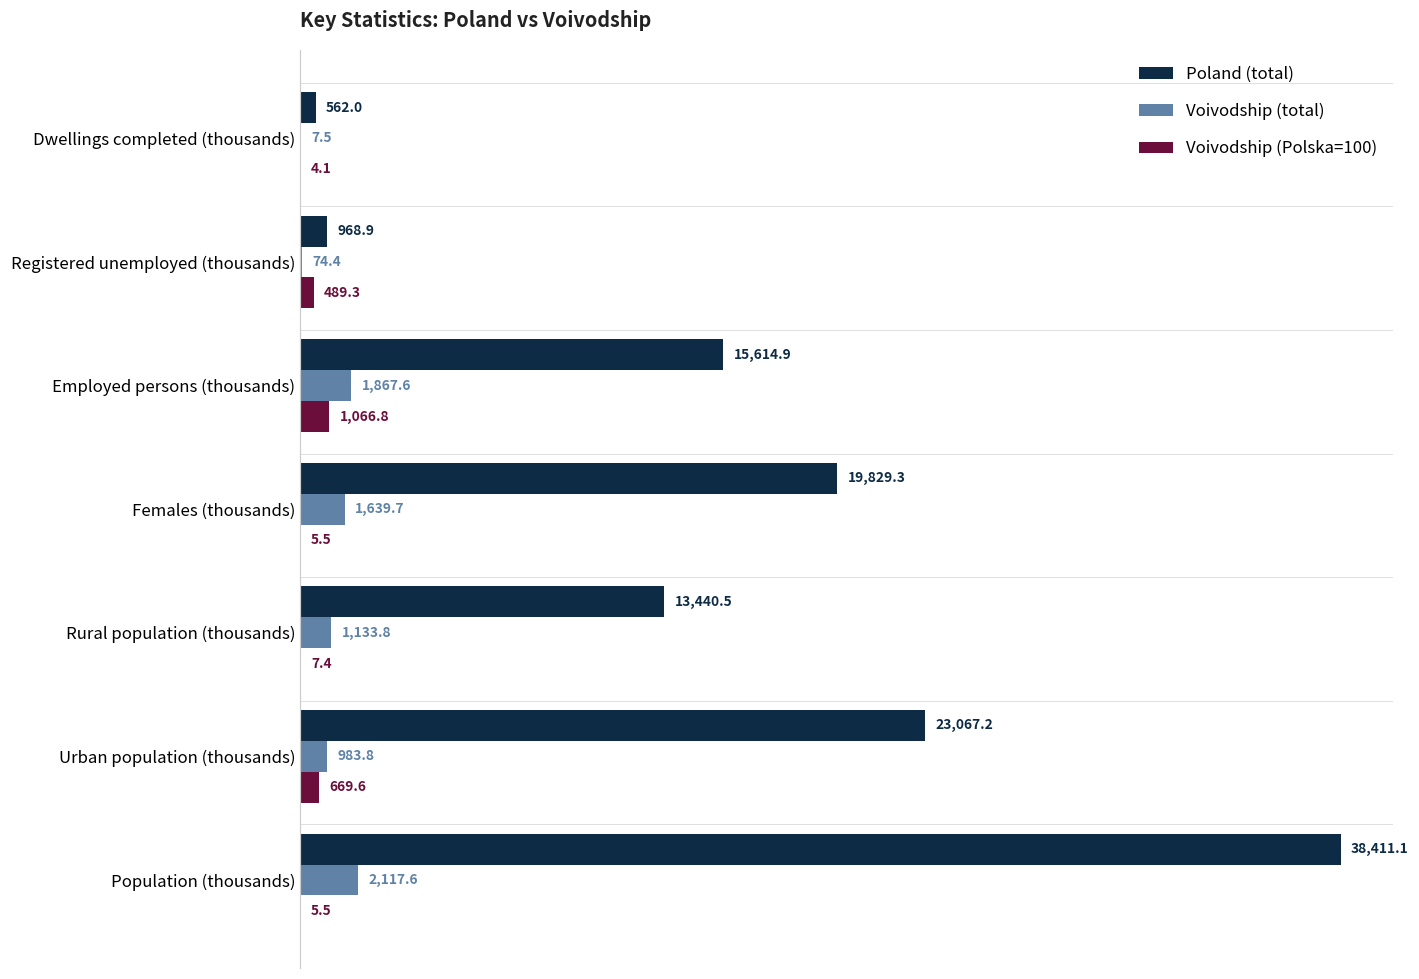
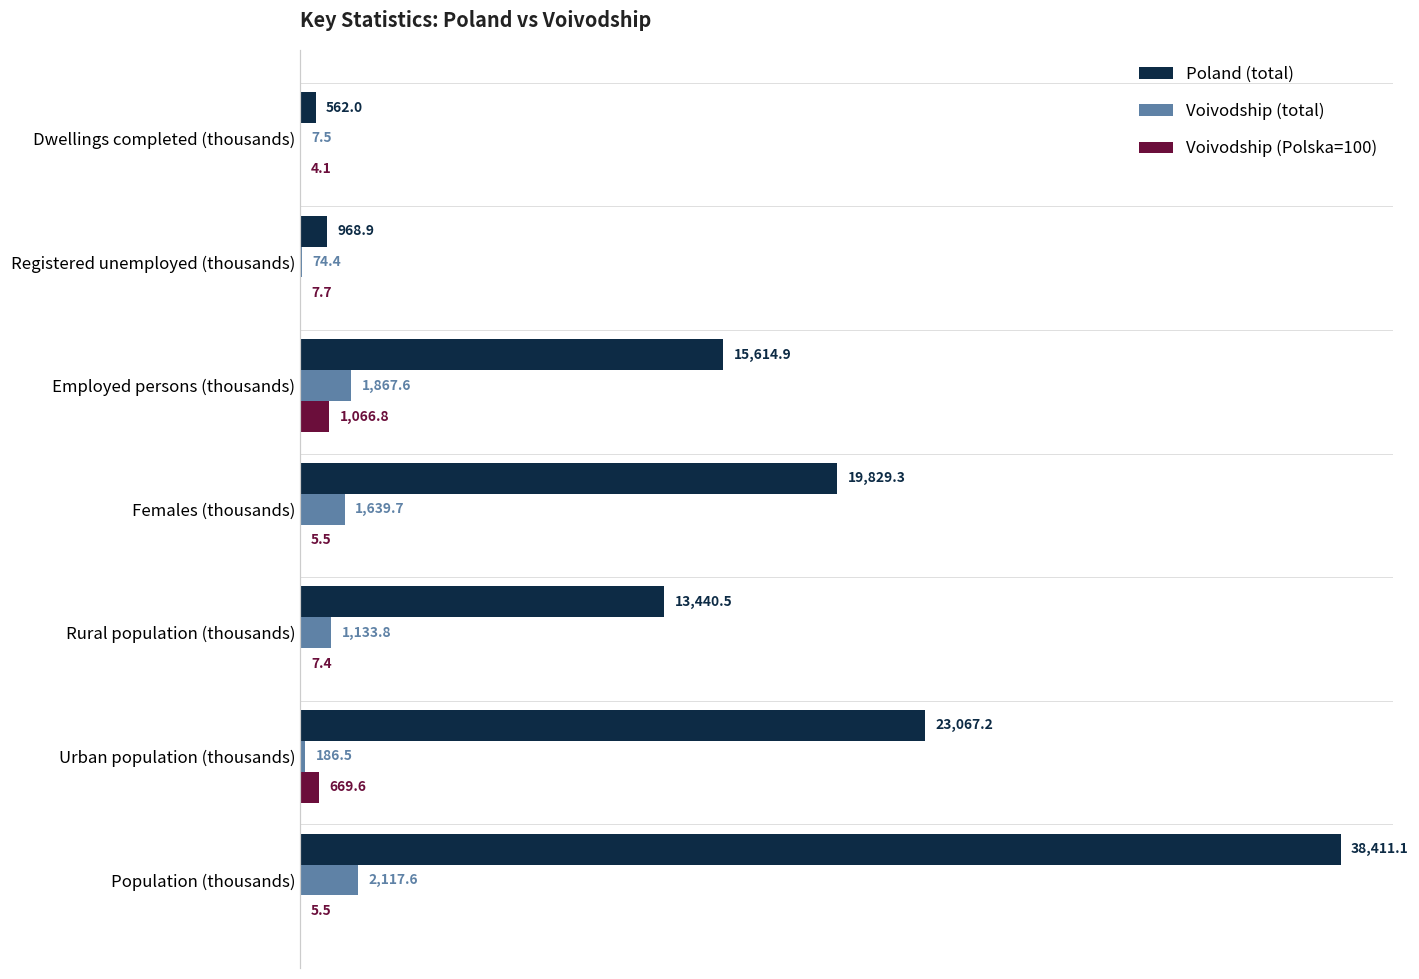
  {
    "Poland (total)": {
      "Dwellings completed (thousands)": "562.0",
      "Registered unemployed (thousands)": "968.9",
      "Employed persons (thousands)": "15,614.9",
      "Females (thousands)": "19,829.3",
      "Rural population (thousands)": "13,440.5",
      "Urban population (thousands)": "23,067.2",
      "Population (thousands)": "38,411.1"
    },
    "Voivodship (total)": {
      "Dwellings completed (thousands)": "7.5",
      "Registered unemployed (thousands)": "74.4",
      "Employed persons (thousands)": "1,867.6",
      "Females (thousands)": "1,639.7",
      "Rural population (thousands)": "1,133.8",
-     "Urban population (thousands)": "983.8",
+     "Urban population (thousands)": "186.5",
      "Population (thousands)": "2,117.6"
    },
    "Voivodship (Polska=100)": {
      "Dwellings completed (thousands)": "4.1",
-     "Registered unemployed (thousands)": "489.3",
+     "Registered unemployed (thousands)": "7.7",
      "Employed persons (thousands)": "1,066.8",
      "Females (thousands)": "5.5",
      "Rural population (thousands)": "7.4",
      "Urban population (thousands)": "669.6",
      "Population (thousands)": "5.5"
    }
  }
